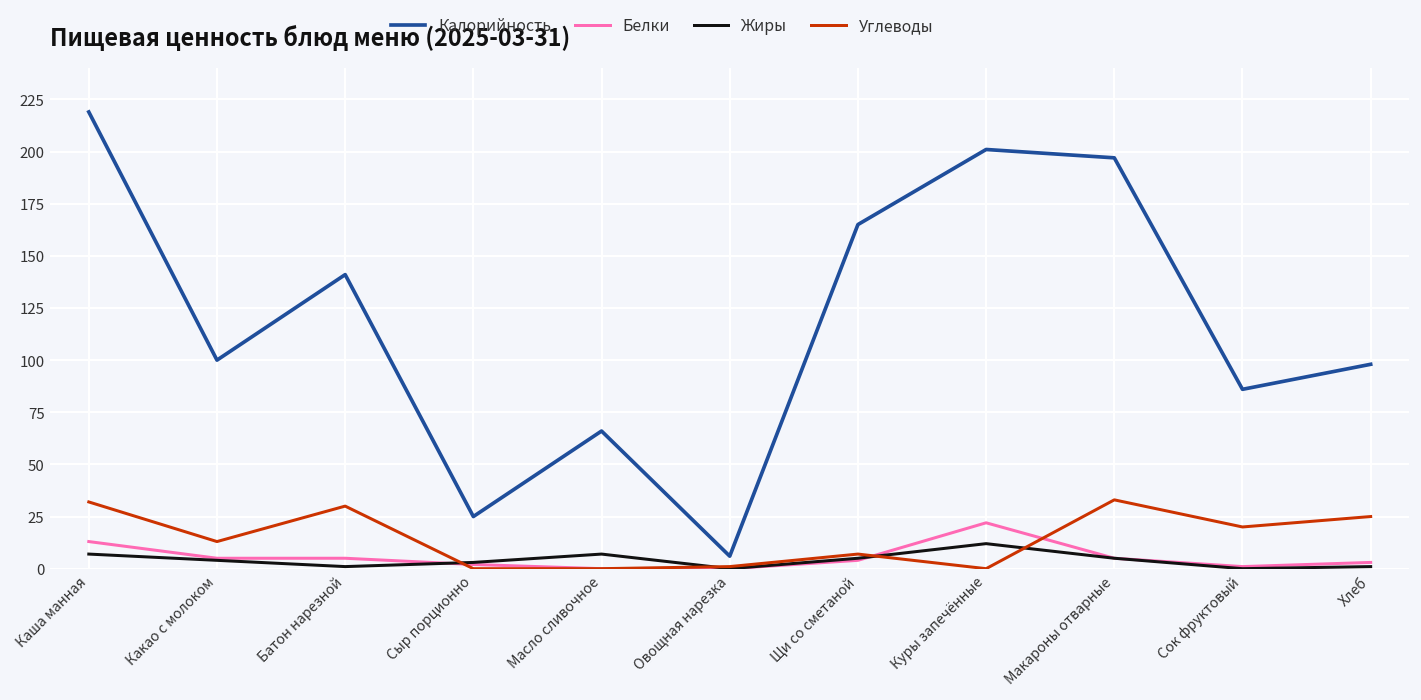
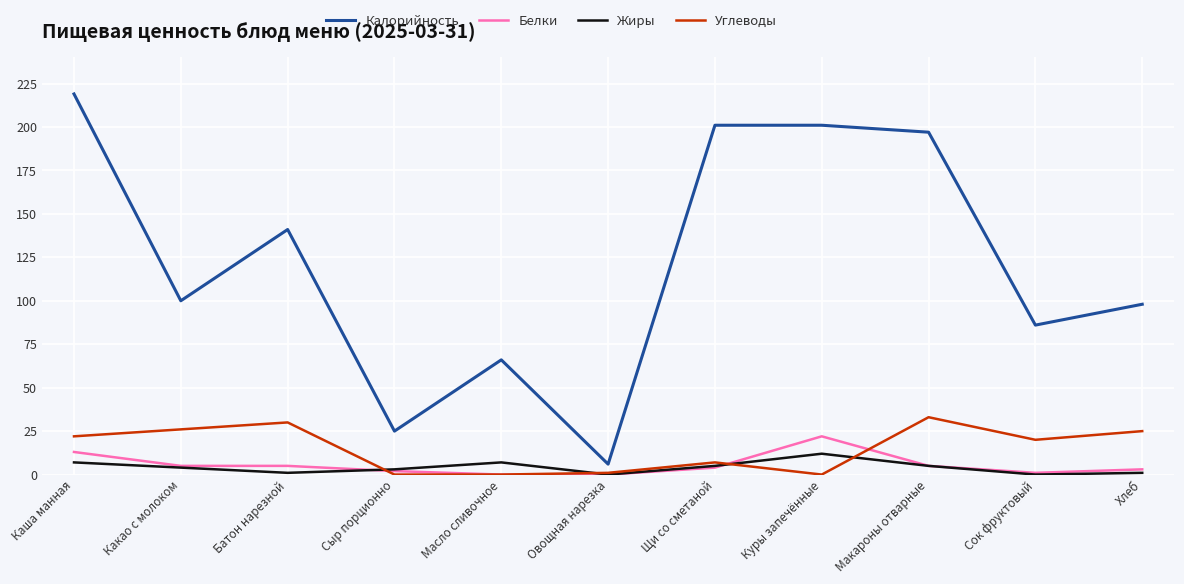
  {
    "Калорийность": {
      "Каша манная": 219,
      "Какао с молоком": 100,
      "Батон нарезной": 141,
      "Сыр порционно": 25,
      "Масло сливочное": 66,
      "Овощная нарезка": 6,
-     "Щи со сметаной": 165,
+     "Щи со сметаной": 201,
      "Куры запечённые": 201,
      "Макароны отварные": 197,
      "Сок фруктовый": 86,
      "Хлеб": 98
    },
    "Белки": {
      "Каша манная": 13,
      "Батон нарезной": 5,
      "Куры запечённые": 22,
      "Хлеб": 3
    },
    "Жиры": {
      "Каша манная": 7,
      "Батон нарезной": 1,
      "Масло сливочное": 7,
      "Куры запечённые": 12,
      "Хлеб": 1
    },
    "Углеводы": {
-     "Каша манная": 32,
-     "Какао с молоком": 13,
+     "Каша манная": 22,
+     "Какао с молоком": 26,
      "Батон нарезной": 30,
      "Сыр порционно": 0,
      "Щи со сметаной": 7,
      "Куры запечённые": 0,
      "Макароны отварные": 33,
      "Сок фруктовый": 20,
      "Хлеб": 25
    }
  }
